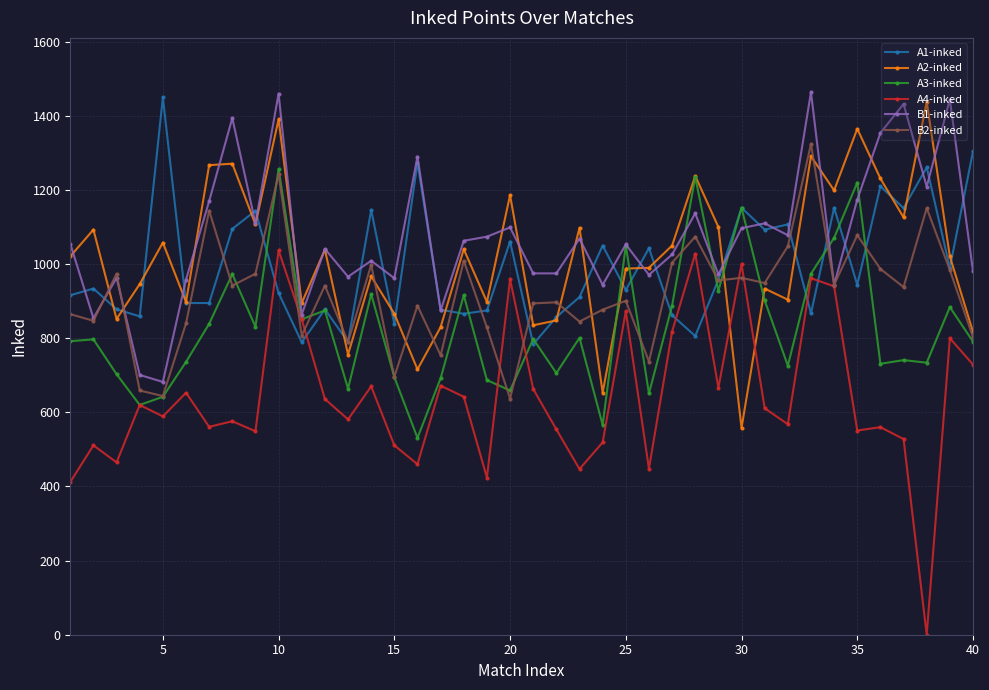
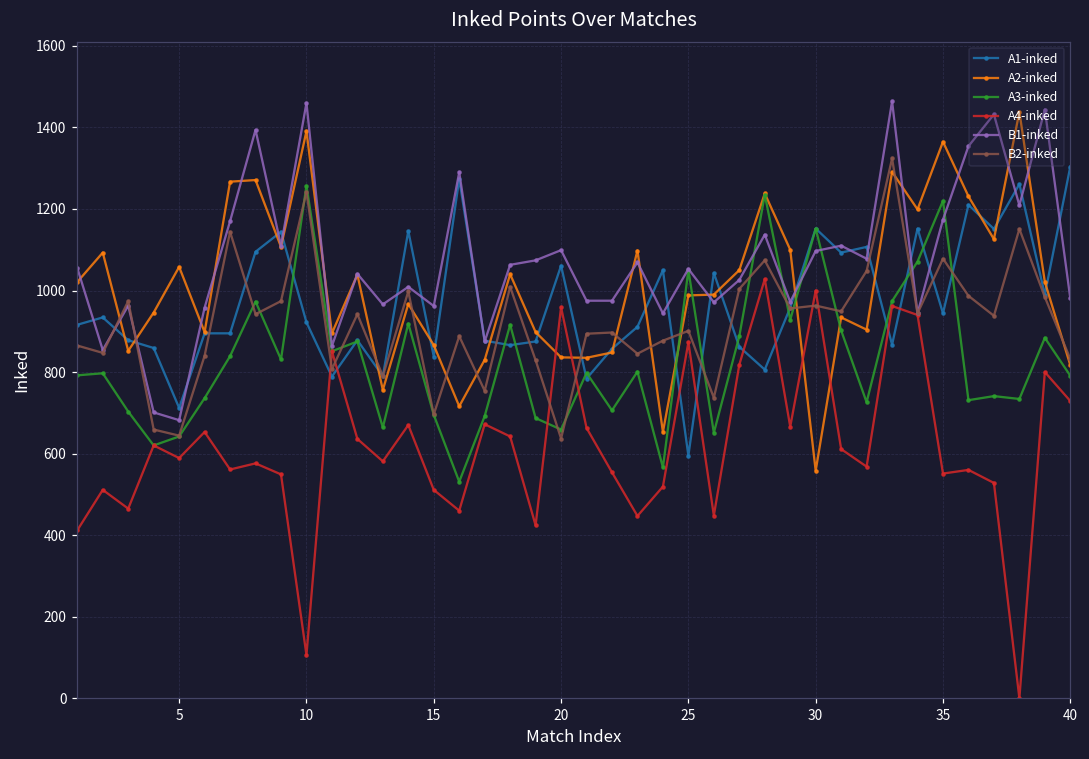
  {
    "A1-inked": {
-     "5": 1450,
+     "5": 710,
      "10": 920,
      "15": 840,
      "20": 1060,
-     "25": 930,
+     "25": 600,
      "35": 940,
      "40": 1300
    },
    "A2-inked": {
      "5": 1060,
      "10": 1390,
      "15": 870,
-     "20": 1190,
+     "20": 840,
      "25": 990,
      "30": 560,
      "35": 1370,
      "40": 820
    },
    "A3-inked": {
      "10": 1260,
      "20": 660,
      "35": 1220,
      "40": 790
    },
    "A4-inked": {
      "5": 590,
-     "10": 1040,
+     "10": 110,
      "15": 510,
      "20": 960,
      "25": 870,
      "30": 1000,
      "35": 550,
      "40": 730
    },
    "B1-inked": {
      "5": 680,
      "10": 1460,
      "15": 960,
      "20": 1100,
      "30": 1100,
      "35": 1170,
      "40": 980
    },
    "B2-inked": {
      "10": 1240,
      "20": 640,
      "25": 900,
      "30": 960,
      "35": 1080,
-     "40": 800
+     "40": 830
    }
  }
